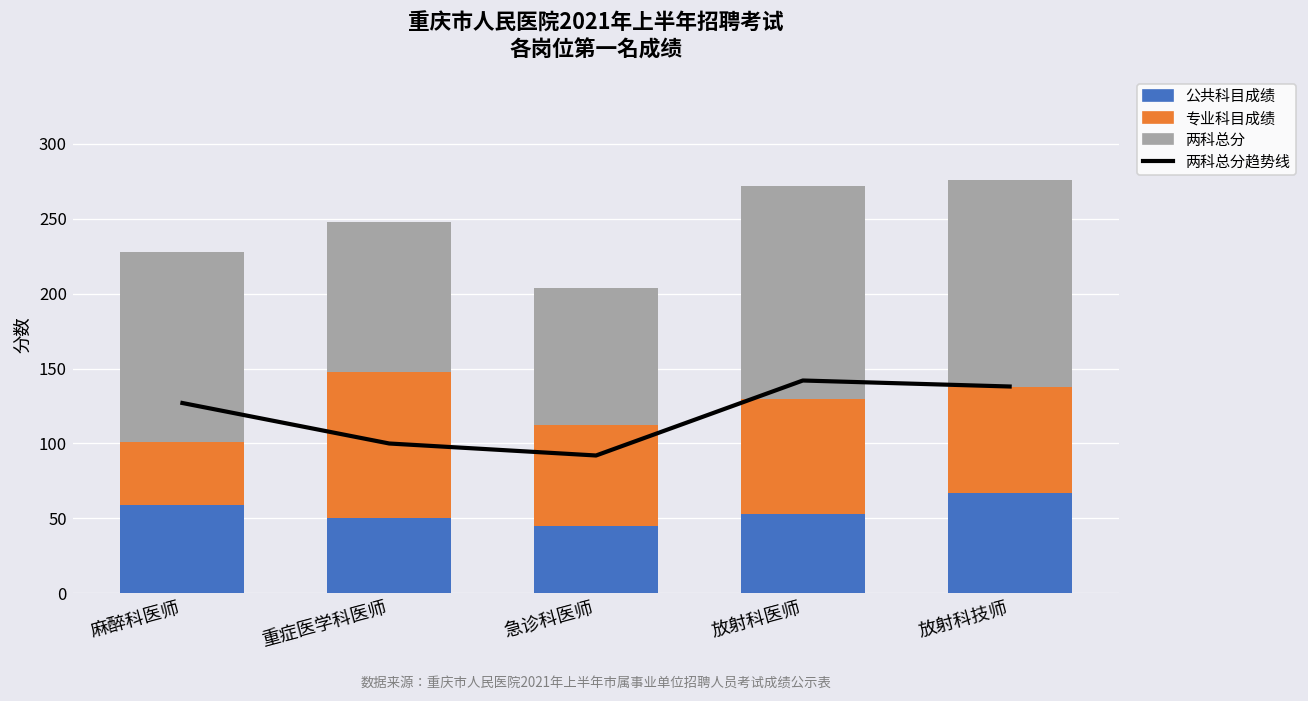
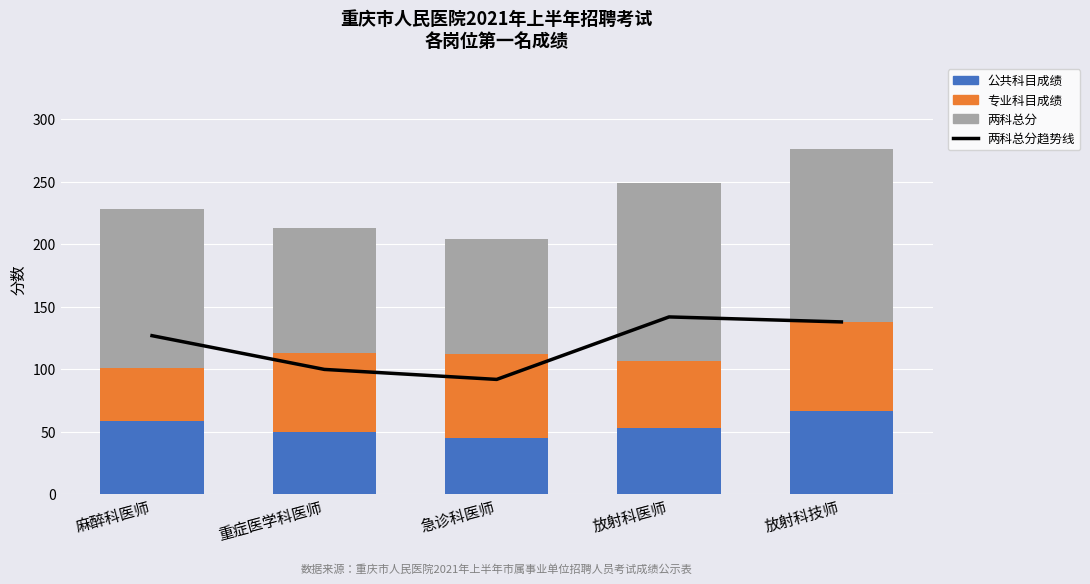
  {
    "两科总分趋势线": {
      "麻醉科医师": 127,
      "重症医学科医师": 100,
      "急诊科医师": 92,
      "放射科医师": 142,
      "放射科技师": 138
    },
    "公共科目成绩": {
      "麻醉科医师": 59,
      "重症医学科医师": 50,
      "急诊科医师": 45,
      "放射科医师": 53,
      "放射科技师": 67
    },
    "专业科目成绩": {
      "麻醉科医师": 42,
-     "重症医学科医师": 98,
+     "重症医学科医师": 63,
      "急诊科医师": 67,
-     "放射科医师": 77,
+     "放射科医师": 54,
      "放射科技师": 71
    },
    "两科总分": {
      "麻醉科医师": 127,
      "重症医学科医师": 100,
      "急诊科医师": 92,
      "放射科医师": 142,
      "放射科技师": 138
    }
  }
